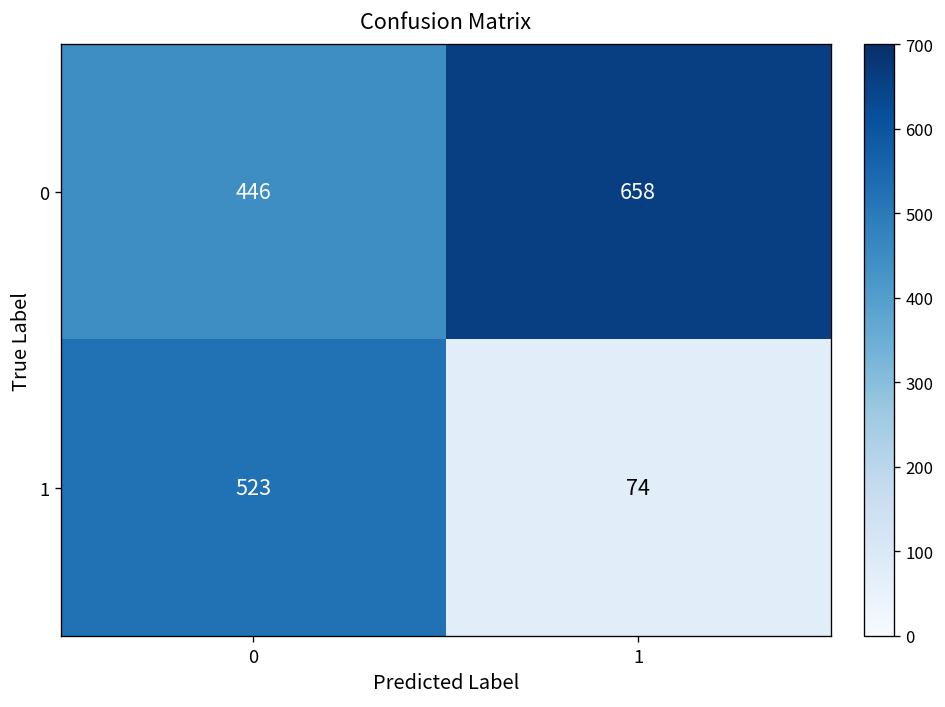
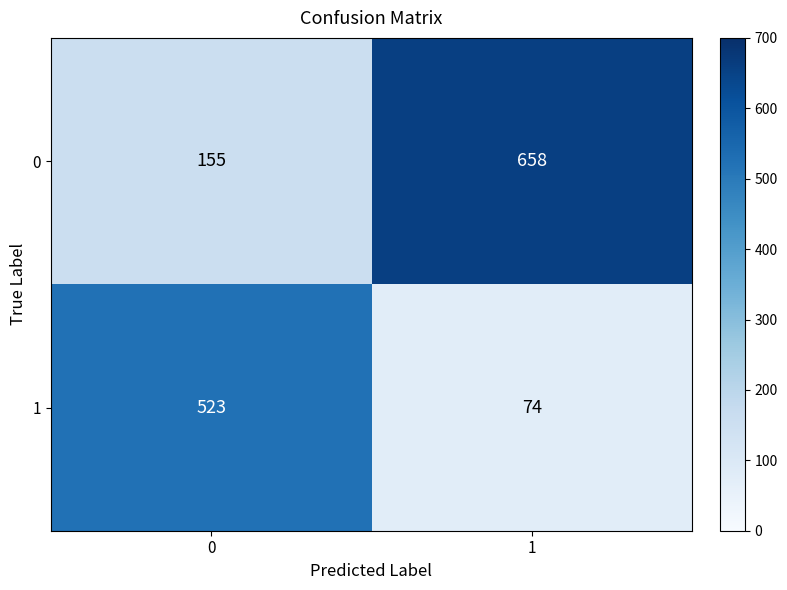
  {
    "0": {
-     "0": 446,
+     "0": 155,
      "1": 658
    },
    "1": {
      "0": 523,
      "1": 74
    }
  }
